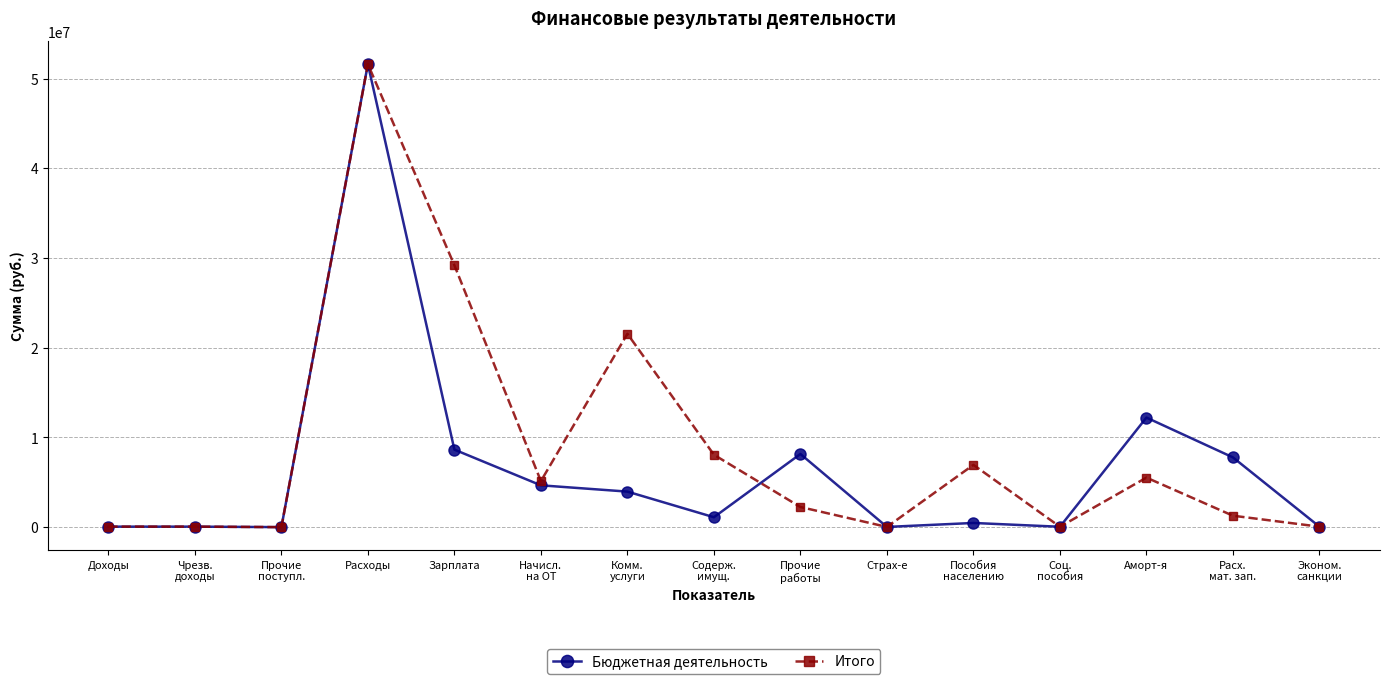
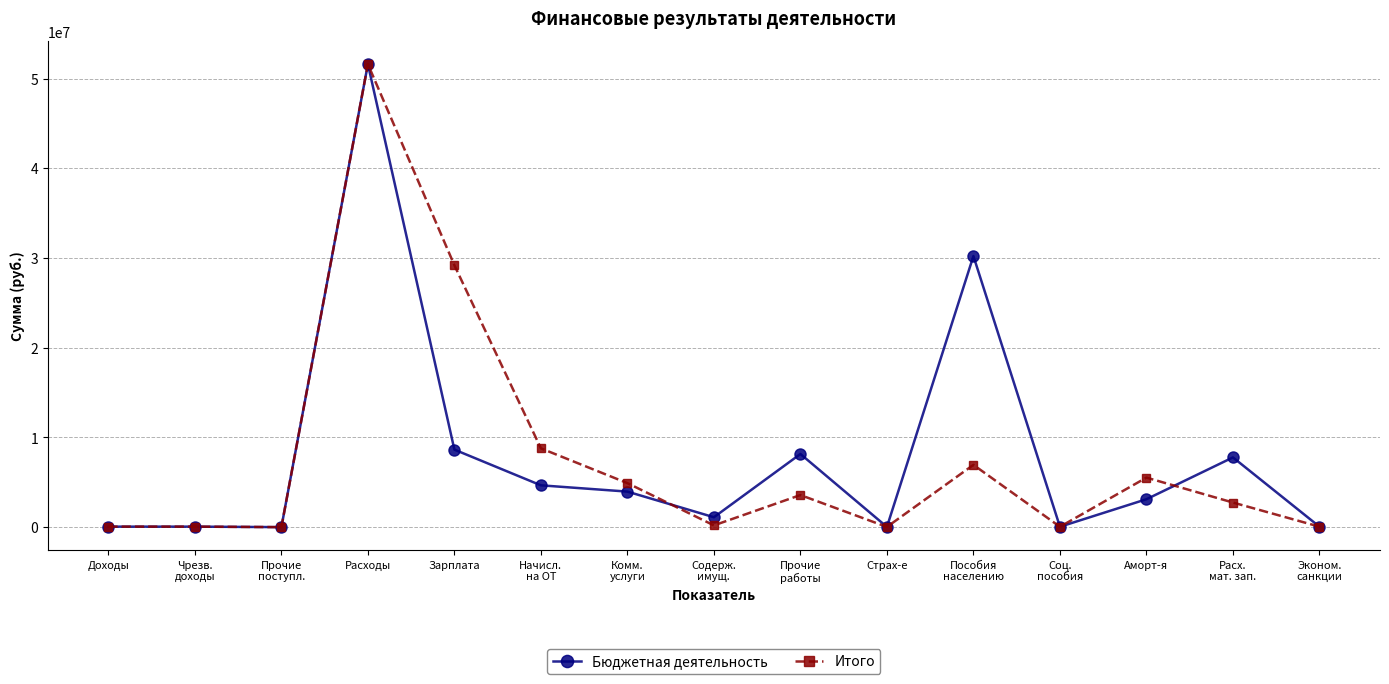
  {
    "Бюджетная деятельность": {
      "Зарплата": 9000000,
      "Начисл. на ОТ": 5000000,
      "Комм. услуги": 4000000,
      "Содерж. имущ.": 1000000,
      "Прочие работы": 8000000,
-     "Пособия населению": 0,
-     "Аморт-я": 12000000,
+     "Пособия населению": 30000000,
+     "Аморт-я": 3000000,
      "Расх. мат. зап.": 8000000
    },
    "Итого": {
      "Зарплата": 29000000,
-     "Начисл. на ОТ": 5000000,
-     "Комм. услуги": 22000000,
-     "Содерж. имущ.": 8000000,
-     "Прочие работы": 2000000,
+     "Начисл. на ОТ": 9000000,
+     "Комм. услуги": 5000000,
+     "Содерж. имущ.": 0,
+     "Прочие работы": 4000000,
      "Пособия населению": 7000000,
      "Аморт-я": 6000000,
-     "Расх. мат. зап.": 1000000
+     "Расх. мат. зап.": 3000000
    }
  }
